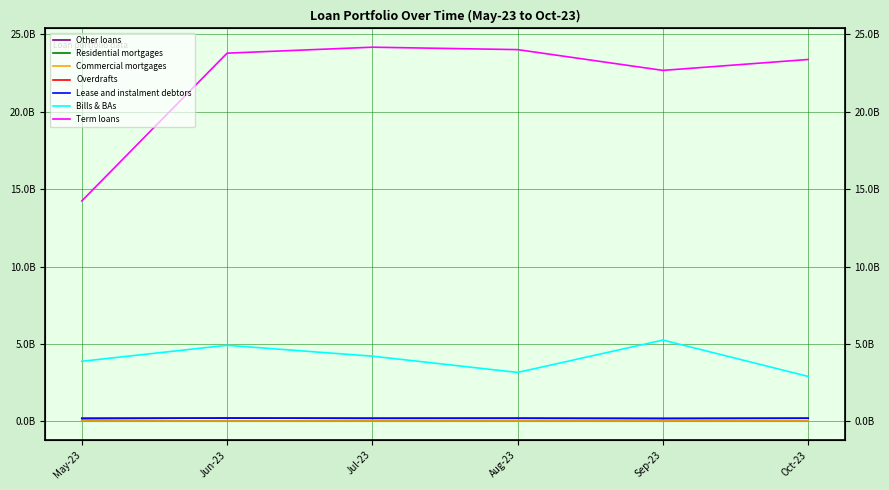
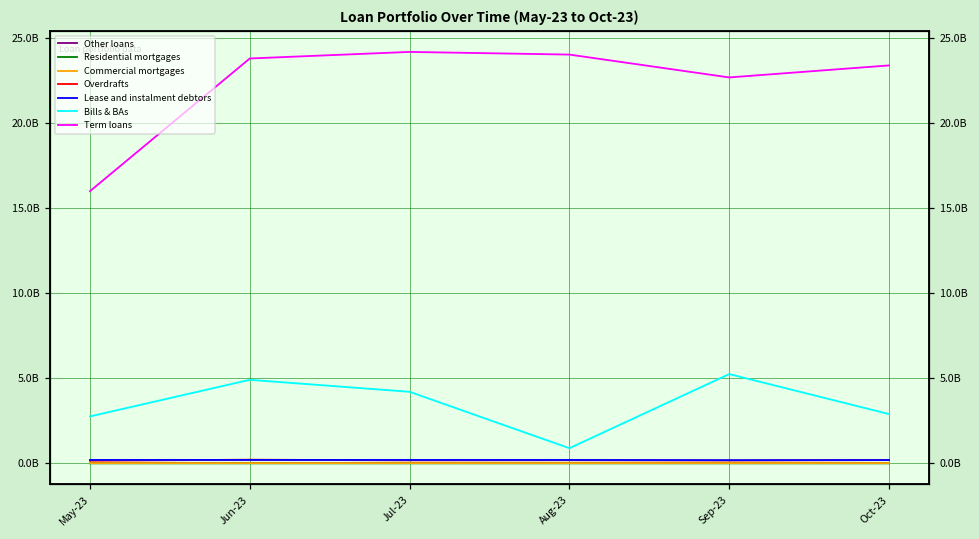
  {
    "Commercial mortgages": {
      "Jun-23": 0,
      "Jul-23": 0,
      "Aug-23": 0,
      "Sep-23": 0,
      "Oct-23": 0
    },
    "Bills & BAs": {
-     "May-23": 3900000000,
+     "May-23": 2800000000,
      "Jun-23": 4900000000,
      "Jul-23": 4200000000,
-     "Aug-23": 3200000000,
+     "Aug-23": 900000000,
      "Sep-23": 5200000000,
      "Oct-23": 2900000000
    },
    "Term loans": {
-     "May-23": 14200000000,
+     "May-23": 16000000000,
      "Jun-23": 23800000000,
      "Jul-23": 24200000000,
      "Aug-23": 24000000000,
      "Sep-23": 22700000000,
      "Oct-23": 23400000000
    }
  }
